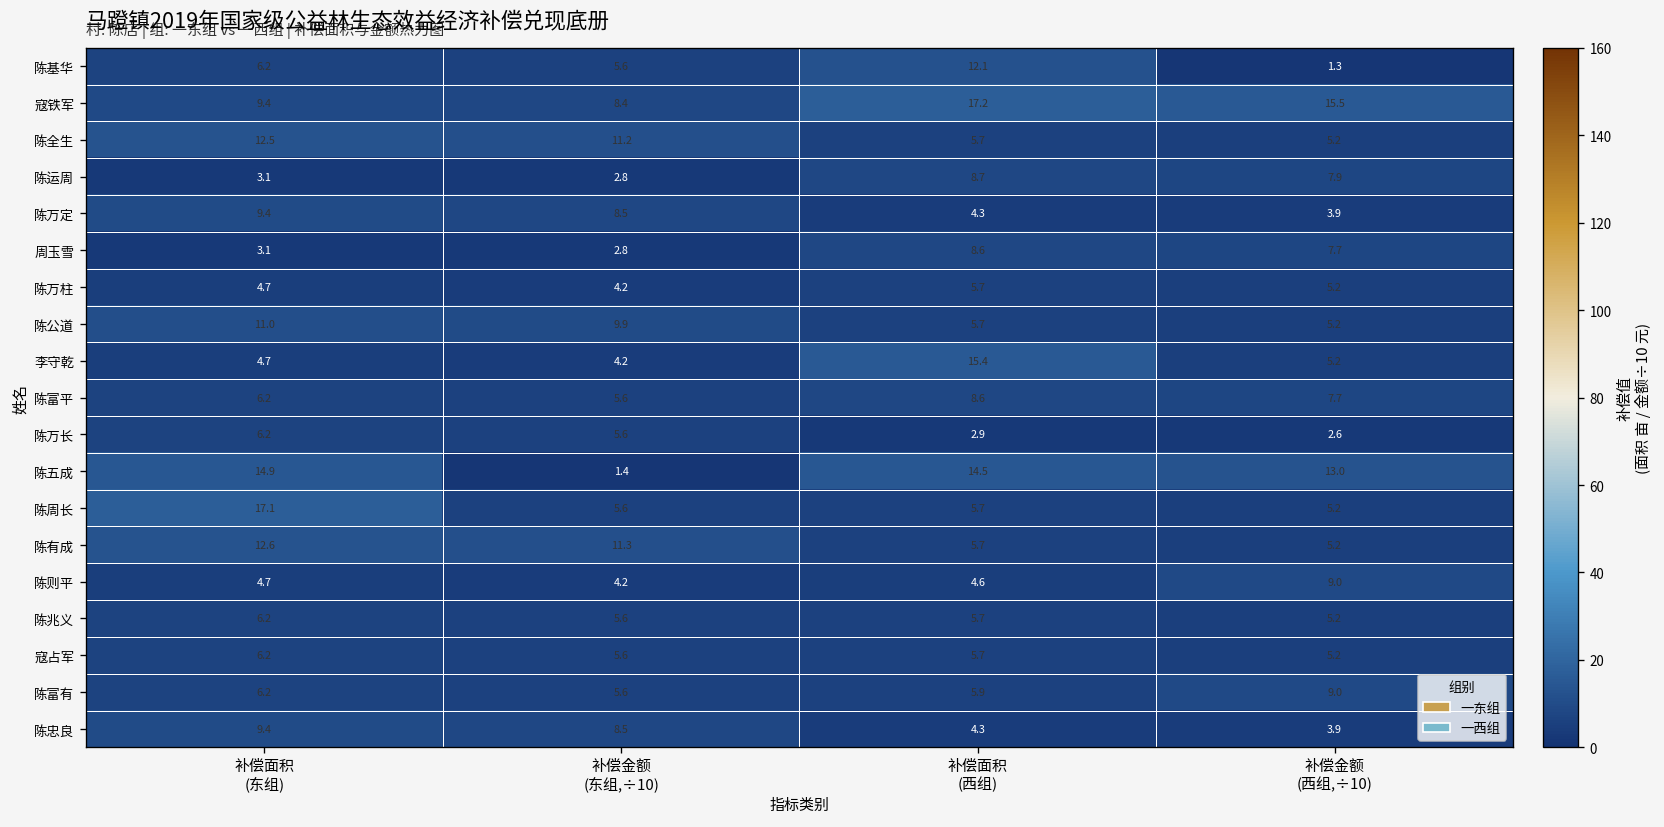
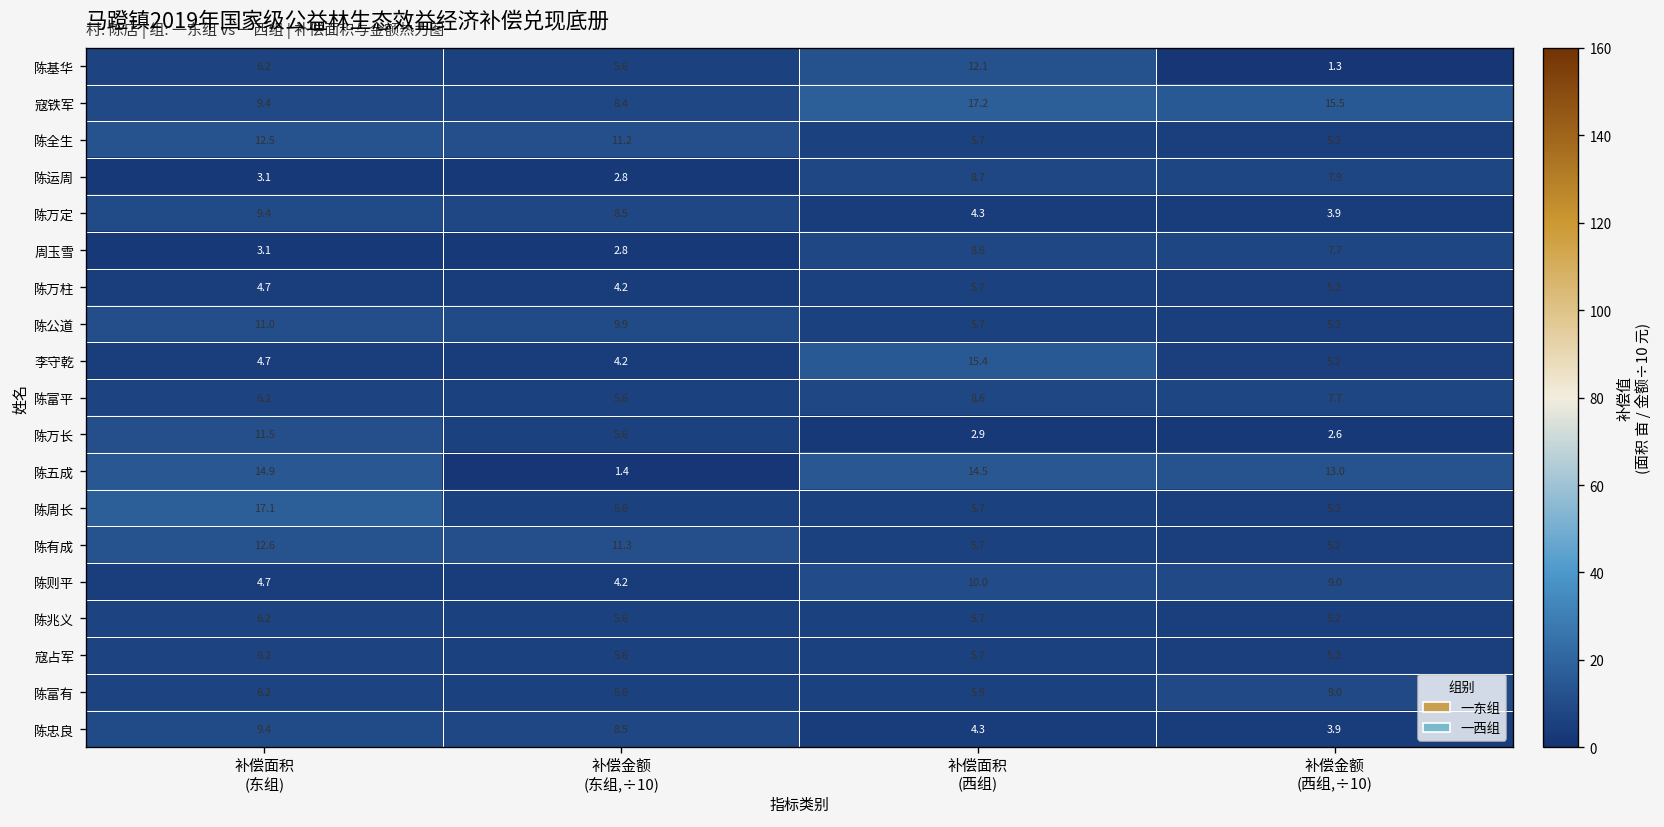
  {
    "陈基华": {
      "补偿面积 (东组)": 6.2,
      "补偿金额 (东组,÷10)": 5.6,
      "补偿面积 (西组)": 12.1,
      "补偿金额 (西组,÷10)": 1.3
    },
    "寇铁军": {
      "补偿面积 (东组)": 9.4,
      "补偿金额 (东组,÷10)": 8.4,
      "补偿面积 (西组)": 17.2,
      "补偿金额 (西组,÷10)": 15.5
    },
    "陈全生": {
      "补偿面积 (东组)": 12.5,
      "补偿金额 (东组,÷10)": 11.2,
      "补偿面积 (西组)": 5.7,
      "补偿金额 (西组,÷10)": 5.2
    },
    "陈运周": {
      "补偿面积 (东组)": 3.1,
      "补偿金额 (东组,÷10)": 2.8,
      "补偿面积 (西组)": 8.7,
      "补偿金额 (西组,÷10)": 7.9
    },
    "陈万定": {
      "补偿面积 (东组)": 9.4,
      "补偿金额 (东组,÷10)": 8.5,
      "补偿面积 (西组)": 4.3,
      "补偿金额 (西组,÷10)": 3.9
    },
    "周玉雪": {
      "补偿面积 (东组)": 3.1,
      "补偿金额 (东组,÷10)": 2.8,
      "补偿面积 (西组)": 8.6,
      "补偿金额 (西组,÷10)": 7.7
    },
    "陈万柱": {
      "补偿面积 (东组)": 4.7,
      "补偿金额 (东组,÷10)": 4.2,
      "补偿面积 (西组)": 5.7,
      "补偿金额 (西组,÷10)": 5.2
    },
    "陈公道": {
      "补偿面积 (东组)": 11.0,
      "补偿金额 (东组,÷10)": 9.9,
      "补偿面积 (西组)": 5.7,
      "补偿金额 (西组,÷10)": 5.2
    },
    "李守乾": {
      "补偿面积 (东组)": 4.7,
      "补偿金额 (东组,÷10)": 4.2,
      "补偿面积 (西组)": 15.4,
      "补偿金额 (西组,÷10)": 5.2
    },
    "陈富平": {
      "补偿面积 (东组)": 6.2,
      "补偿金额 (东组,÷10)": 5.6,
      "补偿面积 (西组)": 8.6,
      "补偿金额 (西组,÷10)": 7.7
    },
    "陈万长": {
-     "补偿面积 (东组)": 6.2,
+     "补偿面积 (东组)": 11.5,
      "补偿金额 (东组,÷10)": 5.6,
      "补偿面积 (西组)": 2.9,
      "补偿金额 (西组,÷10)": 2.6
    },
    "陈五成": {
      "补偿面积 (东组)": 14.9,
      "补偿金额 (东组,÷10)": 1.4,
      "补偿面积 (西组)": 14.5,
      "补偿金额 (西组,÷10)": 13.0
    },
    "陈周长": {
      "补偿面积 (东组)": 17.1,
      "补偿金额 (东组,÷10)": 5.6,
      "补偿面积 (西组)": 5.7,
      "补偿金额 (西组,÷10)": 5.2
    },
    "陈有成": {
      "补偿面积 (东组)": 12.6,
      "补偿金额 (东组,÷10)": 11.3,
      "补偿面积 (西组)": 5.7,
      "补偿金额 (西组,÷10)": 5.2
    },
    "陈则平": {
      "补偿面积 (东组)": 4.7,
      "补偿金额 (东组,÷10)": 4.2,
-     "补偿面积 (西组)": 4.6,
+     "补偿面积 (西组)": 10.0,
      "补偿金额 (西组,÷10)": 9.0
    },
    "陈兆义": {
      "补偿面积 (东组)": 6.2,
      "补偿金额 (东组,÷10)": 5.6,
      "补偿面积 (西组)": 5.7,
      "补偿金额 (西组,÷10)": 5.2
    },
    "寇占军": {
      "补偿面积 (东组)": 6.2,
      "补偿金额 (东组,÷10)": 5.6,
      "补偿面积 (西组)": 5.7,
      "补偿金额 (西组,÷10)": 5.2
    },
    "陈富有": {
      "补偿面积 (东组)": 6.2,
      "补偿金额 (东组,÷10)": 5.6,
      "补偿面积 (西组)": 5.9,
      "补偿金额 (西组,÷10)": 9.0
    },
    "陈忠良": {
      "补偿面积 (东组)": 9.4,
      "补偿金额 (东组,÷10)": 8.5,
      "补偿面积 (西组)": 4.3,
      "补偿金额 (西组,÷10)": 3.9
    }
  }
